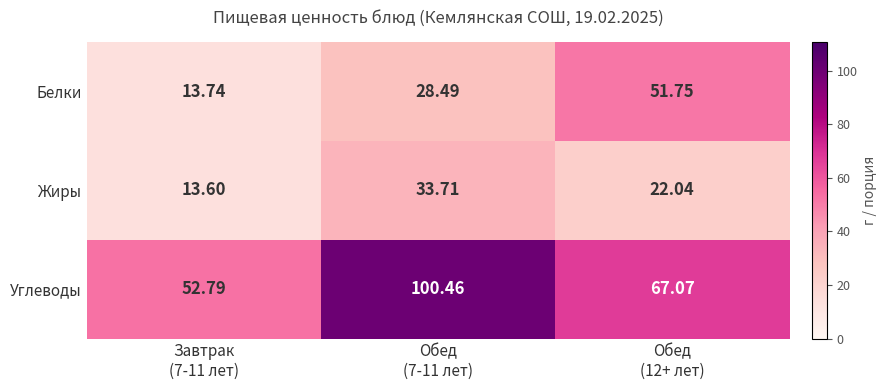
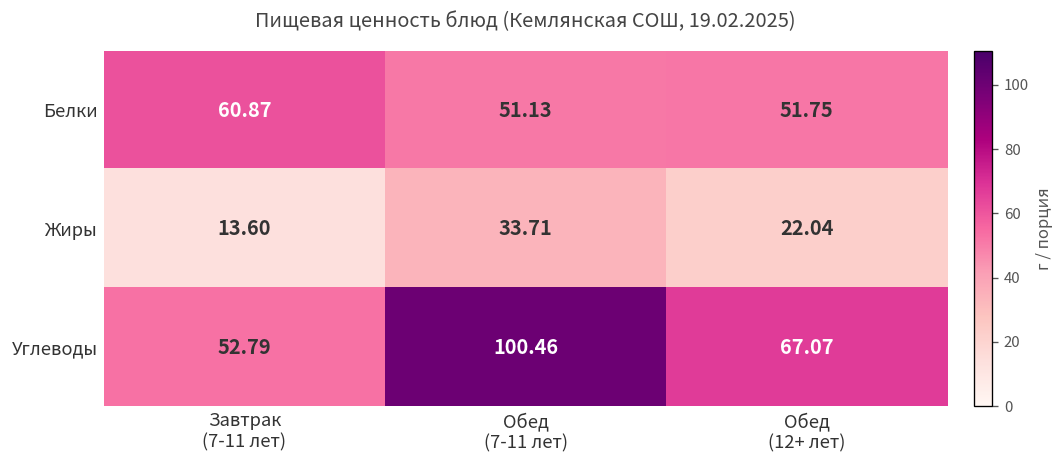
  {
    "Белки": {
-     "Завтрак (7-11 лет)": 13.74,
-     "Обед (7-11 лет)": 28.49,
+     "Завтрак (7-11 лет)": 60.87,
+     "Обед (7-11 лет)": 51.13,
      "Обед (12+ лет)": 51.75
    },
    "Жиры": {
      "Завтрак (7-11 лет)": 13.60,
      "Обед (7-11 лет)": 33.71,
      "Обед (12+ лет)": 22.04
    },
    "Углеводы": {
      "Завтрак (7-11 лет)": 52.79,
      "Обед (7-11 лет)": 100.46,
      "Обед (12+ лет)": 67.07
    }
  }
